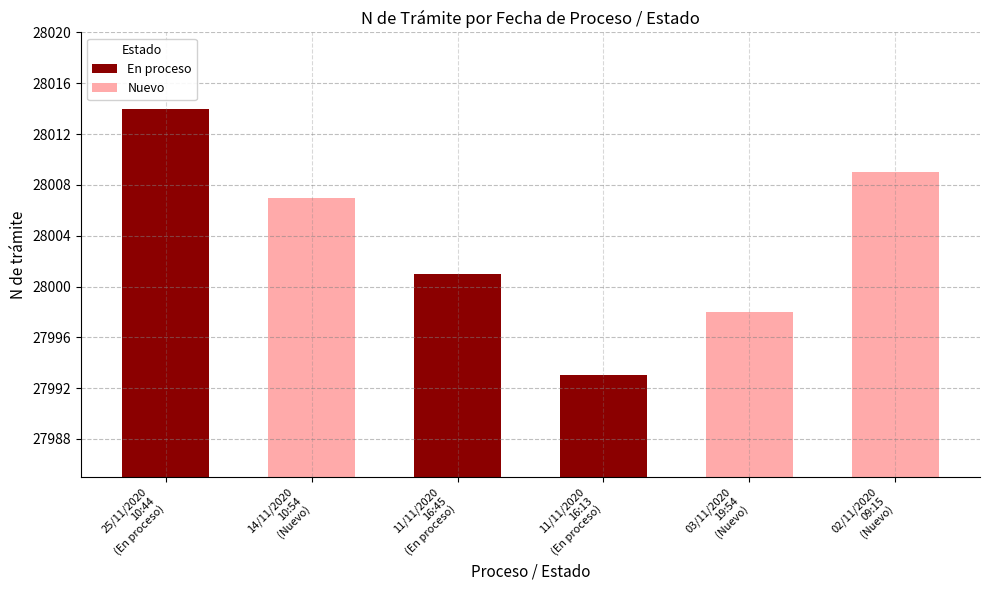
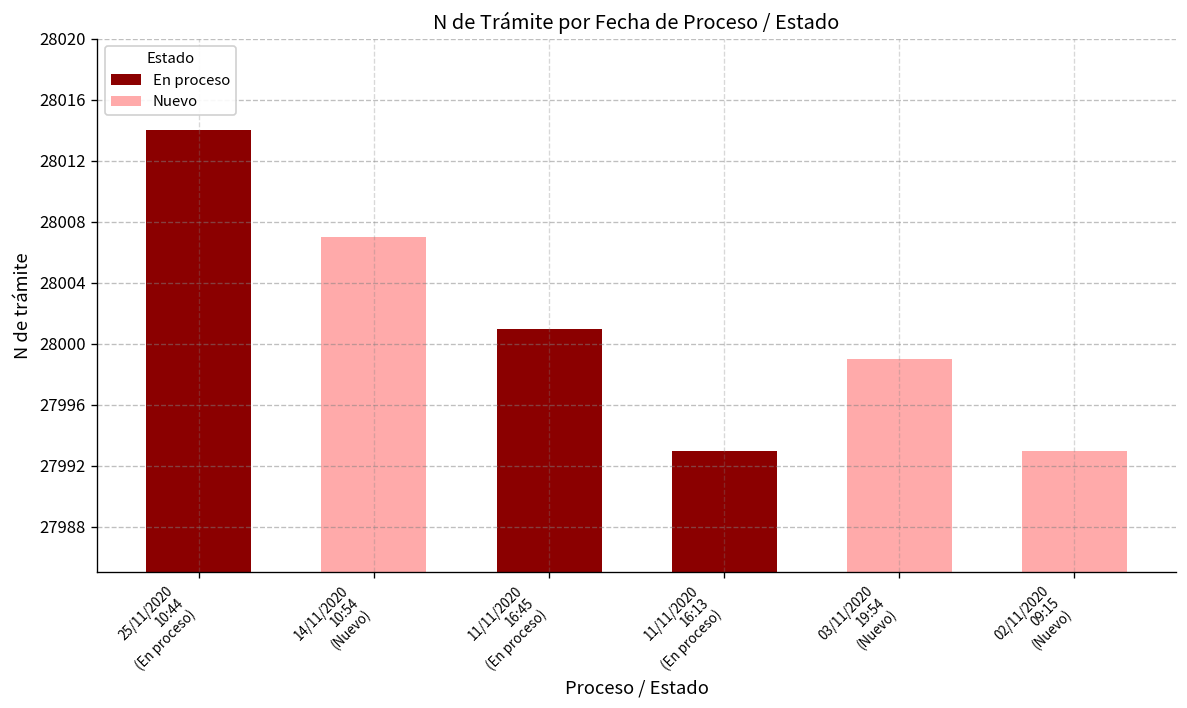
  {
    "25/11/2020 10:44 (En proceso)": 28014,
    "14/11/2020 10:54 (Nuevo)": 28007,
    "11/11/2020 16:45 (En proceso)": 28001,
    "11/11/2020 16:13 (En proceso)": 27993,
-   "03/11/2020 19:54 (Nuevo)": 27998,
-   "02/11/2020 09:15 (Nuevo)": 28009
+   "03/11/2020 19:54 (Nuevo)": 27999,
+   "02/11/2020 09:15 (Nuevo)": 27993
  }
